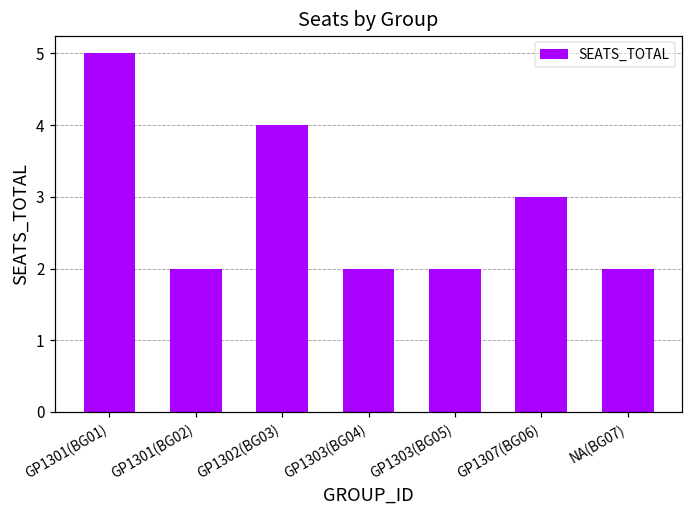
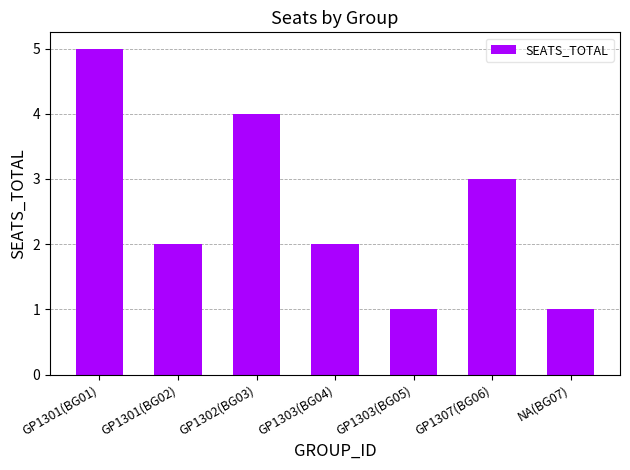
  {
    "GP1301(BG01)": 5,
    "GP1301(BG02)": 2,
    "GP1302(BG03)": 4,
    "GP1303(BG04)": 2,
-   "GP1303(BG05)": 2,
+   "GP1303(BG05)": 1,
    "GP1307(BG06)": 3,
-   "NA(BG07)": 2
+   "NA(BG07)": 1
  }
